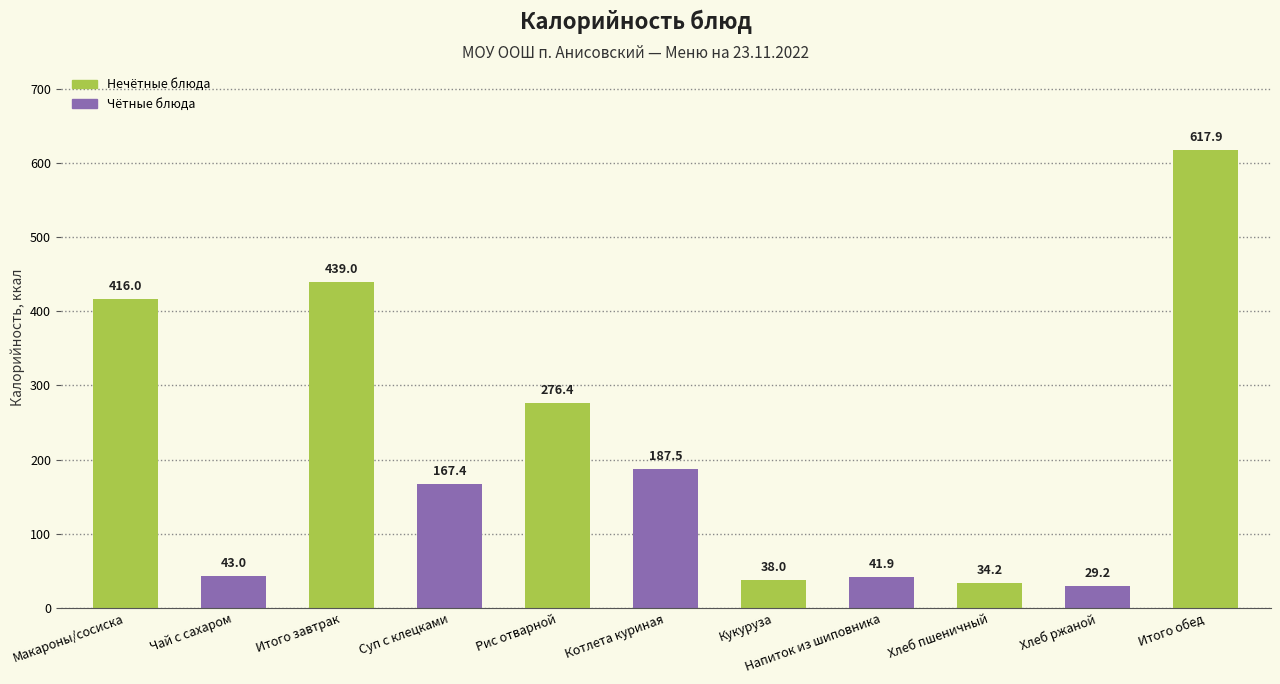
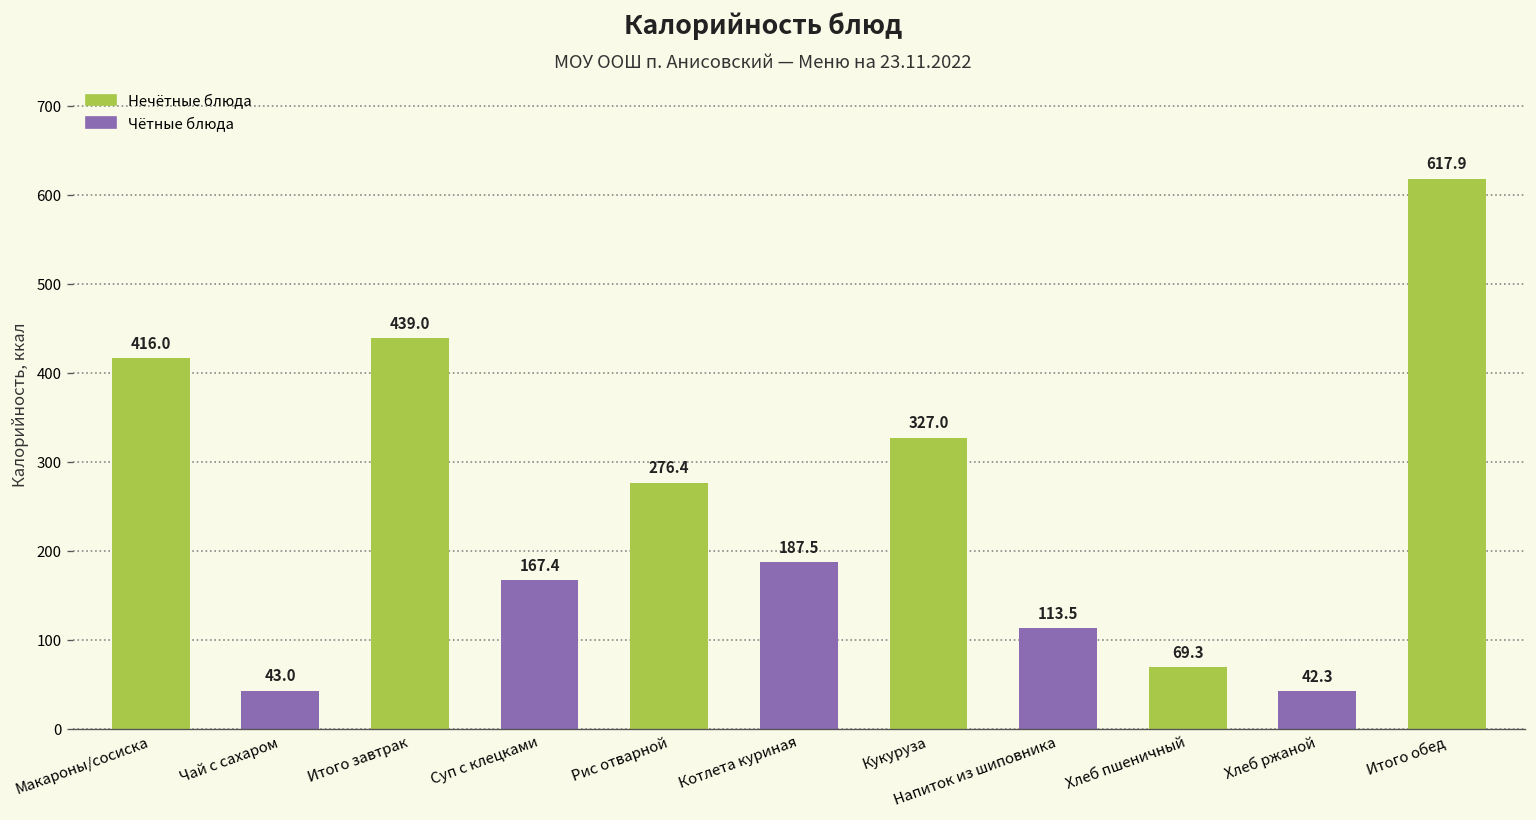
  {
    "Макароны/сосиска": 416.0,
    "Чай с сахаром": 43.0,
    "Итого завтрак": 439.0,
    "Суп с клецками": 167.4,
    "Рис отварной": 276.4,
    "Котлета куриная": 187.5,
-   "Кукуруза": 38.0,
-   "Напиток из шиповника": 41.9,
-   "Хлеб пшеничный": 34.2,
-   "Хлеб ржаной": 29.2,
+   "Кукуруза": 327.0,
+   "Напиток из шиповника": 113.5,
+   "Хлеб пшеничный": 69.3,
+   "Хлеб ржаной": 42.3,
    "Итого обед": 617.9
  }
